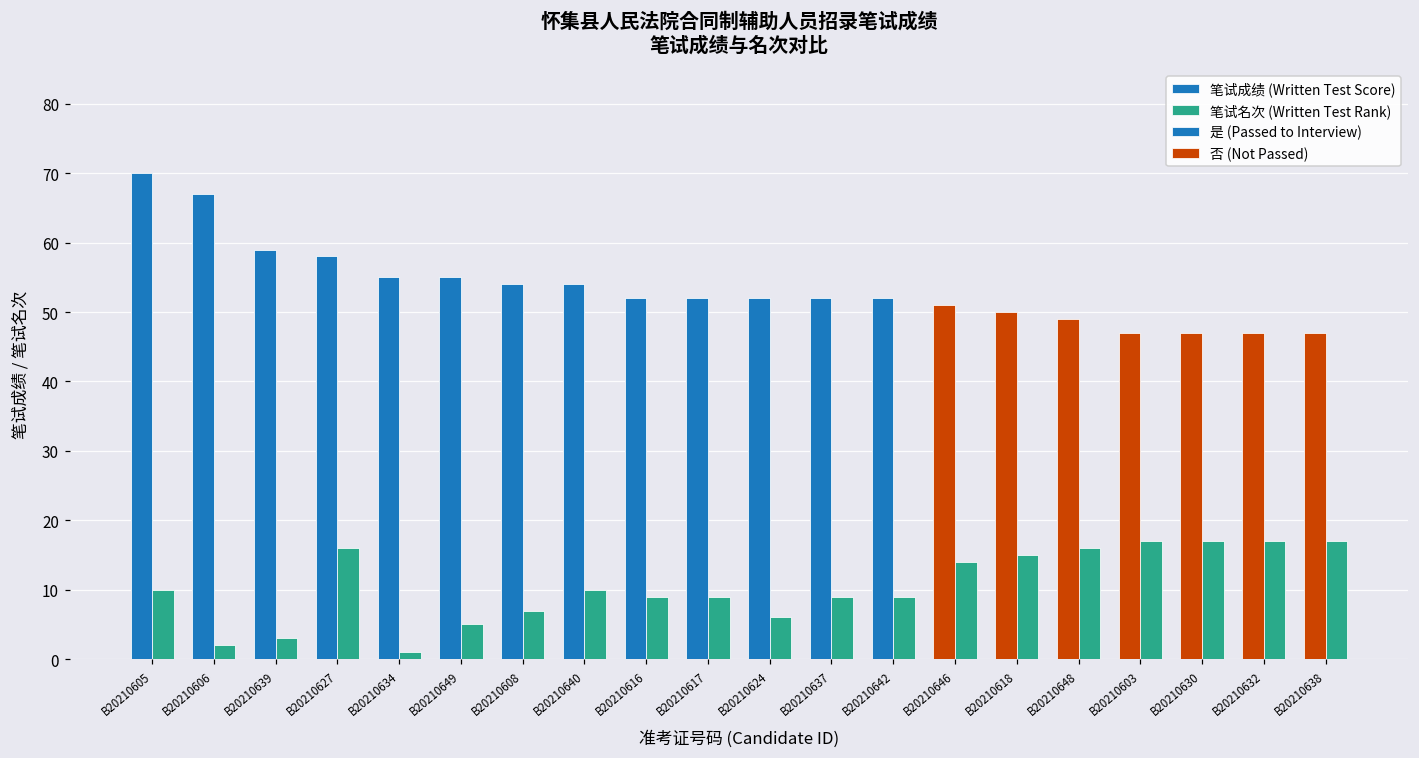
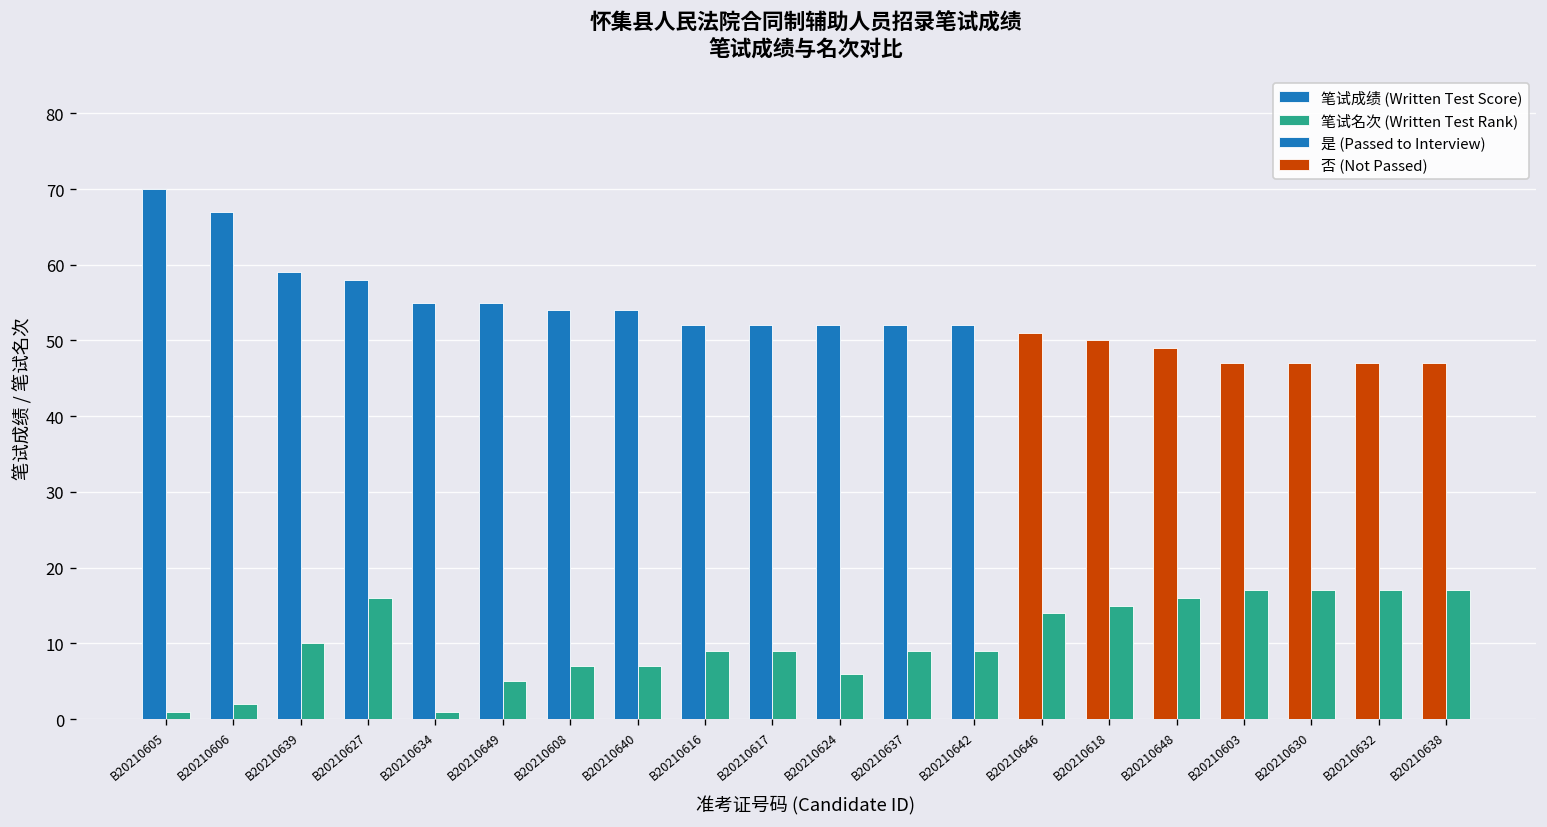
  {
    "笔试名次 (Written Test Rank)": {
-     "B20210605": 10,
+     "B20210605": 1,
      "B20210606": 2,
-     "B20210639": 3,
+     "B20210639": 10,
      "B20210627": 16,
      "B20210634": 1,
      "B20210649": 5,
      "B20210608": 7,
-     "B20210640": 10,
+     "B20210640": 7,
      "B20210616": 9,
      "B20210617": 9,
      "B20210624": 6,
      "B20210637": 9,
      "B20210642": 9,
      "B20210646": 14,
      "B20210618": 15,
      "B20210648": 16,
      "B20210603": 17,
      "B20210630": 17,
      "B20210632": 17,
      "B20210638": 17
    },
    "否 (Not Passed)": {
      "B20210605": 0,
      "B20210606": 0,
      "B20210639": 0,
      "B20210627": 0,
      "B20210634": 0,
      "B20210649": 0,
      "B20210608": 0,
      "B20210640": 0,
      "B20210616": 0,
      "B20210617": 0,
      "B20210624": 0,
      "B20210637": 0,
      "B20210642": 0,
      "B20210646": 51,
      "B20210618": 50,
      "B20210648": 49,
      "B20210603": 47,
      "B20210630": 47,
      "B20210632": 47,
      "B20210638": 47
    }
  }
